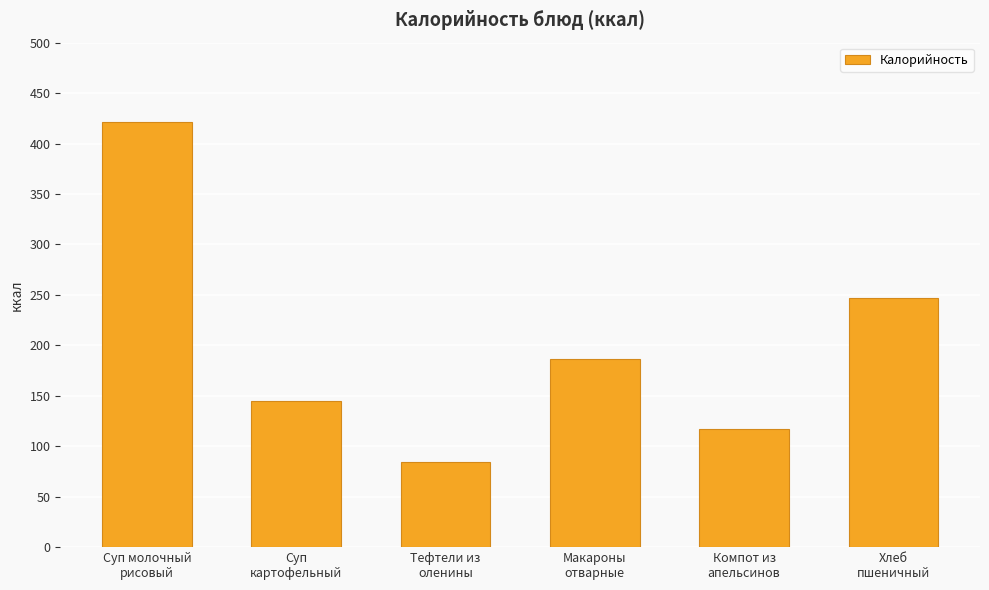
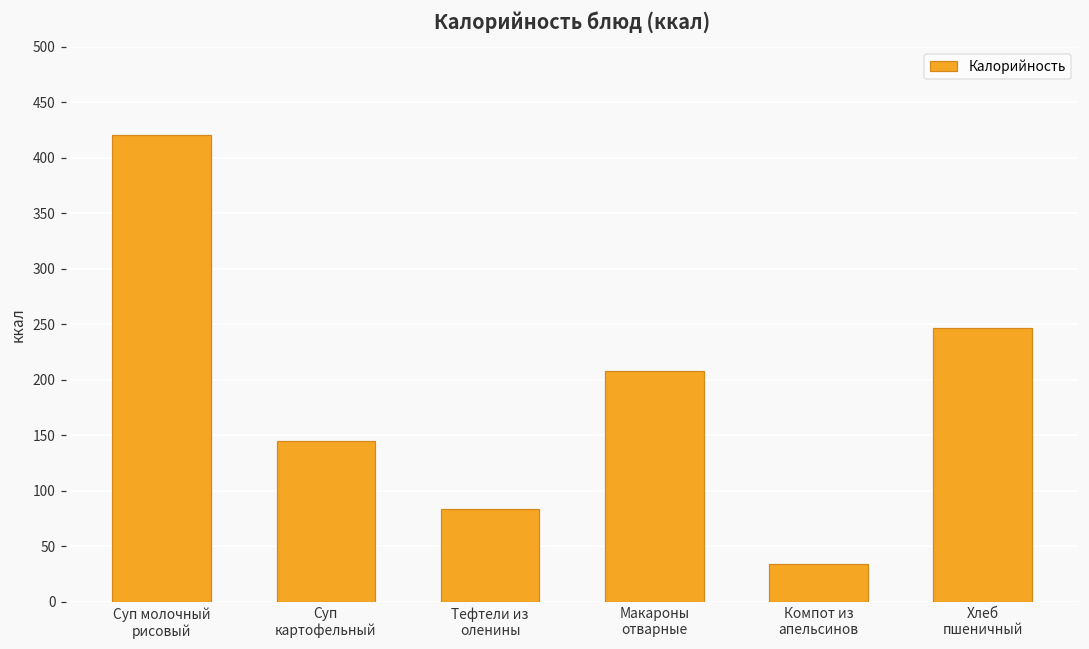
  {
    "Суп молочный рисовый": 421,
    "Суп картофельный": 145,
    "Тефтели из оленины": 84,
-   "Макароны отварные": 186,
-   "Компот из апельсинов": 117,
+   "Макароны отварные": 208,
+   "Компот из апельсинов": 34,
    "Хлеб пшеничный": 247
  }
